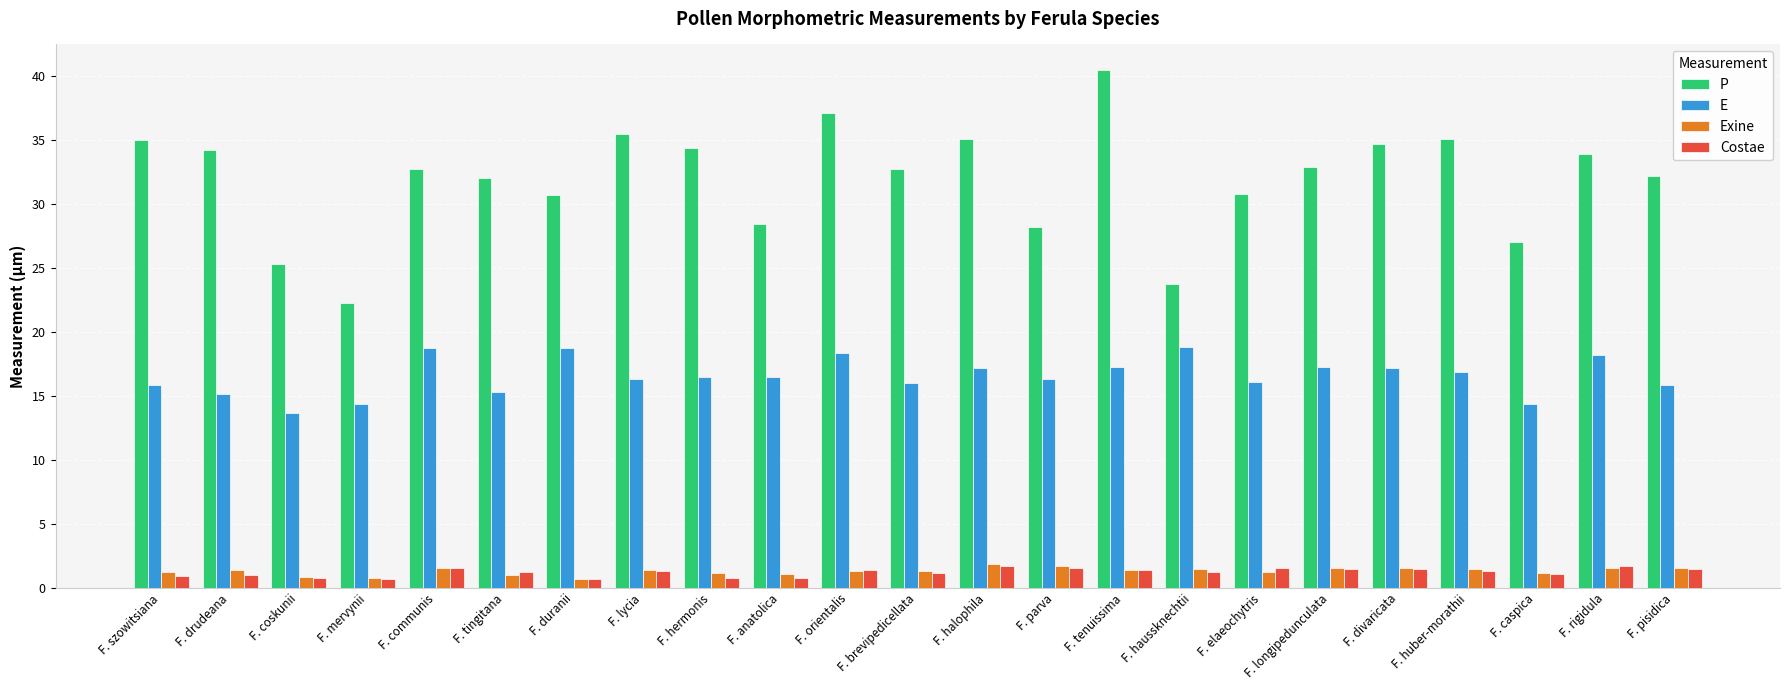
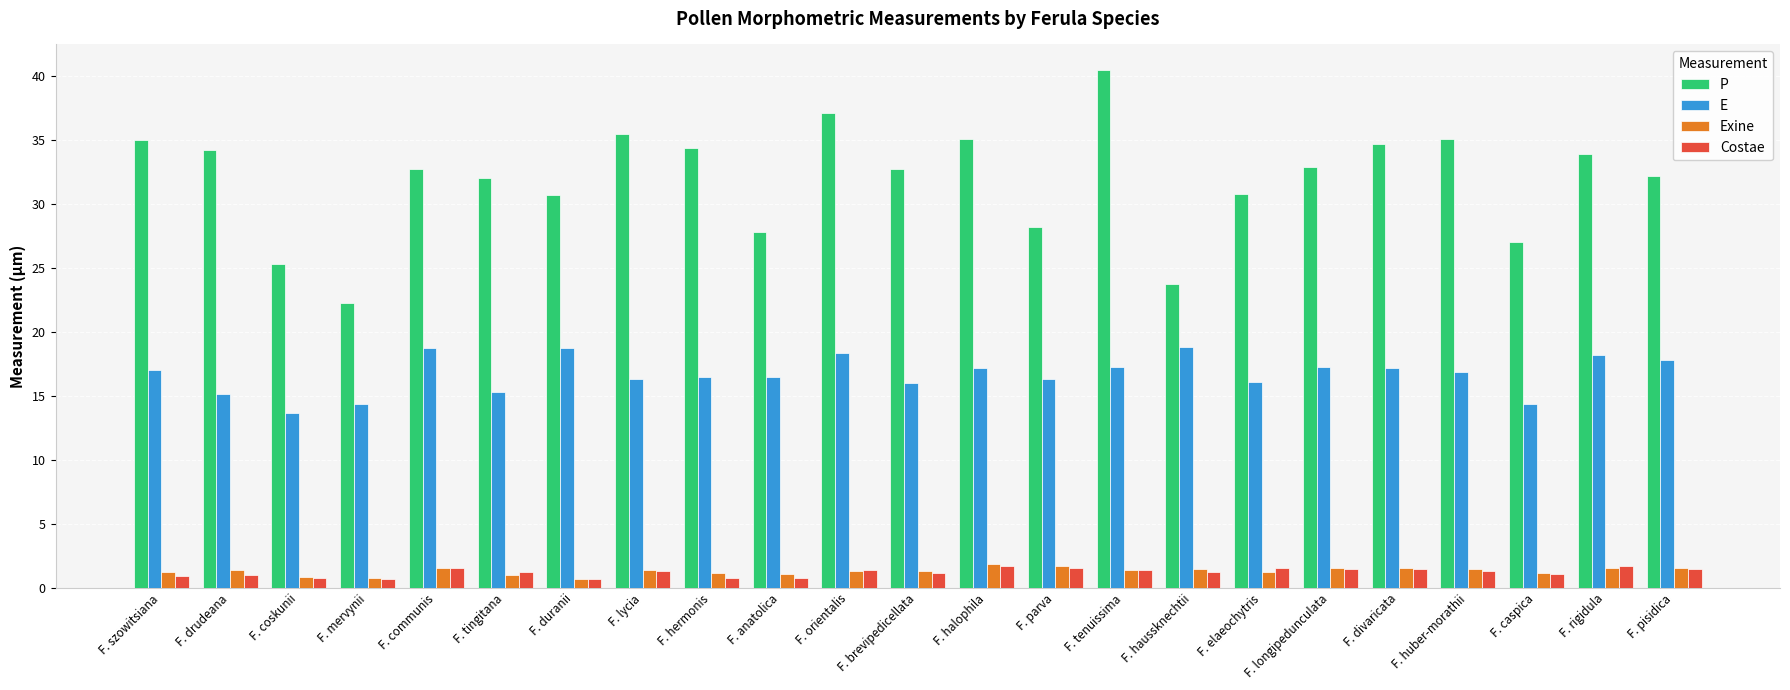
  {
    "P": {
      "F. szowitsiana": 35.0,
      "F. drudeana": 34.3,
      "F. coskunii": 25.3,
      "F. mervynii": 22.3,
      "F. communis": 32.7,
      "F. tingitana": 32.0,
      "F. duranii": 30.7,
      "F. lycia": 35.5,
      "F. hermonis": 34.4,
-     "F. anatolica": 28.5,
+     "F. anatolica": 27.8,
      "F. orientalis": 37.2,
      "F. brevipedicellata": 32.8,
      "F. halophila": 35.1,
      "F. parva": 28.2,
      "F. tenuissima": 40.5,
      "F. haussknechtii": 23.7,
      "F. elaeochytris": 30.8,
      "F. longipedunculata": 32.9,
      "F. divaricata": 34.7,
      "F. huber-morathii": 35.1,
      "F. caspica": 27.0,
      "F. rigidula": 33.9,
      "F. pisidica": 32.2
    },
    "E": {
-     "F. szowitsiana": 15.8,
+     "F. szowitsiana": 17.1,
      "F. drudeana": 15.2,
      "F. coskunii": 13.7,
      "F. mervynii": 14.4,
      "F. communis": 18.7,
      "F. tingitana": 15.3,
      "F. duranii": 18.7,
      "F. lycia": 16.3,
      "F. hermonis": 16.5,
      "F. anatolica": 16.5,
      "F. orientalis": 18.3,
      "F. brevipedicellata": 16.1,
      "F. halophila": 17.2,
      "F. parva": 16.3,
      "F. tenuissima": 17.2,
      "F. haussknechtii": 18.8,
      "F. elaeochytris": 16.1,
      "F. longipedunculata": 17.3,
      "F. divaricata": 17.2,
      "F. huber-morathii": 16.9,
      "F. caspica": 14.4,
      "F. rigidula": 18.2,
-     "F. pisidica": 15.9
+     "F. pisidica": 17.8
    }
  }
